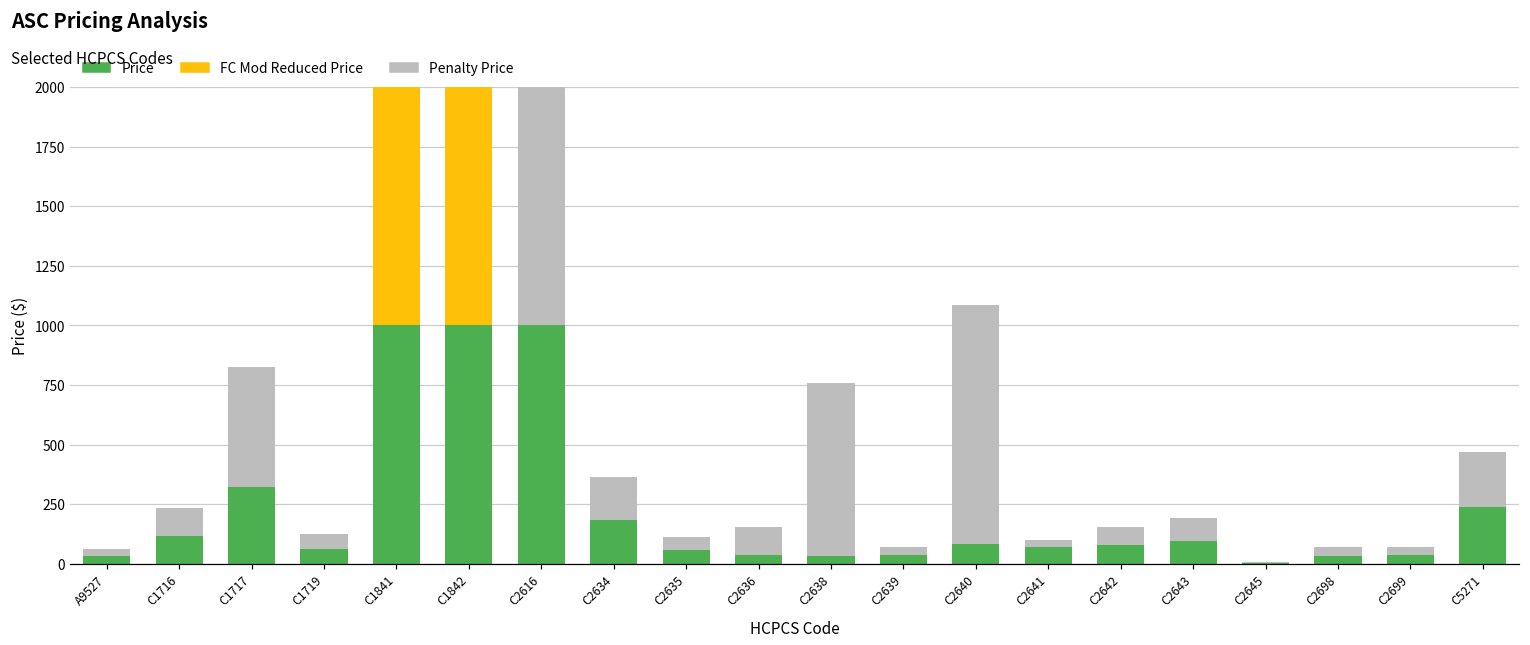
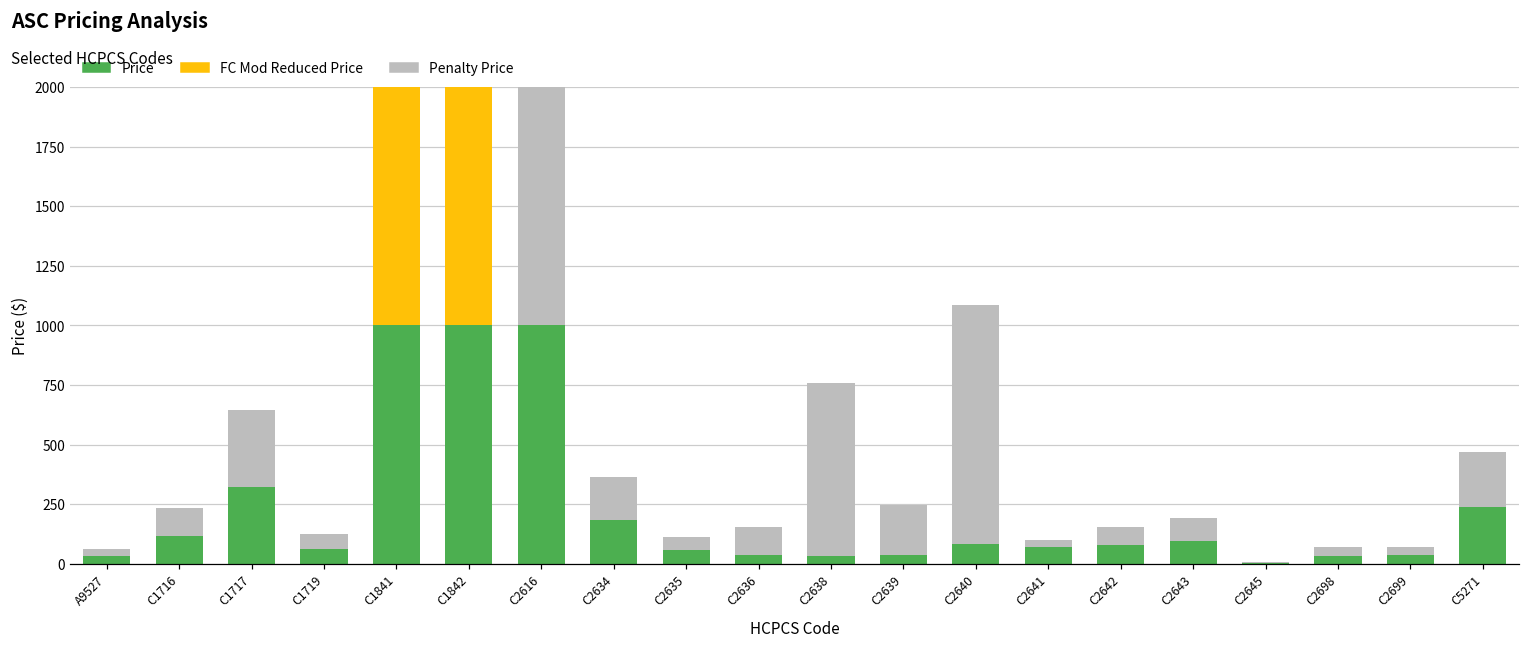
  {
    "Price": {
      "A9527": 30,
      "C1716": 120,
      "C1717": 320,
      "C1719": 60,
      "C1841": 1000,
      "C1842": 1000,
      "C2616": 1000,
      "C2634": 180,
      "C2635": 60,
      "C2636": 40,
      "C2638": 30,
      "C2639": 40,
      "C2640": 80,
      "C2641": 70,
      "C2642": 80,
      "C2643": 100,
      "C2698": 30,
      "C2699": 40,
      "C5271": 240
    },
    "FC Mod Reduced Price": {
      "A9527": 0,
      "C1716": 0,
      "C1717": 0,
      "C1719": 0,
      "C1841": 1000,
      "C1842": 1000,
      "C2616": 0,
      "C2634": 0,
      "C2635": 0,
      "C2636": 0,
      "C2638": 0,
      "C2639": 0,
      "C2640": 0,
      "C2641": 0,
      "C2642": 0,
      "C2643": 0,
      "C2645": 0,
      "C2698": 0,
      "C2699": 0,
      "C5271": 0
    },
    "Penalty Price": {
      "A9527": 30,
      "C1716": 120,
-     "C1717": 500,
+     "C1717": 320,
      "C1719": 60,
      "C1841": 0,
      "C1842": 0,
      "C2616": 1000,
      "C2634": 180,
      "C2635": 60,
      "C2636": 120,
      "C2638": 720,
-     "C2639": 40,
+     "C2639": 210,
      "C2640": 1000,
      "C2641": 30,
      "C2642": 80,
      "C2643": 100,
      "C2698": 30,
      "C2699": 40,
      "C5271": 230
    }
  }
